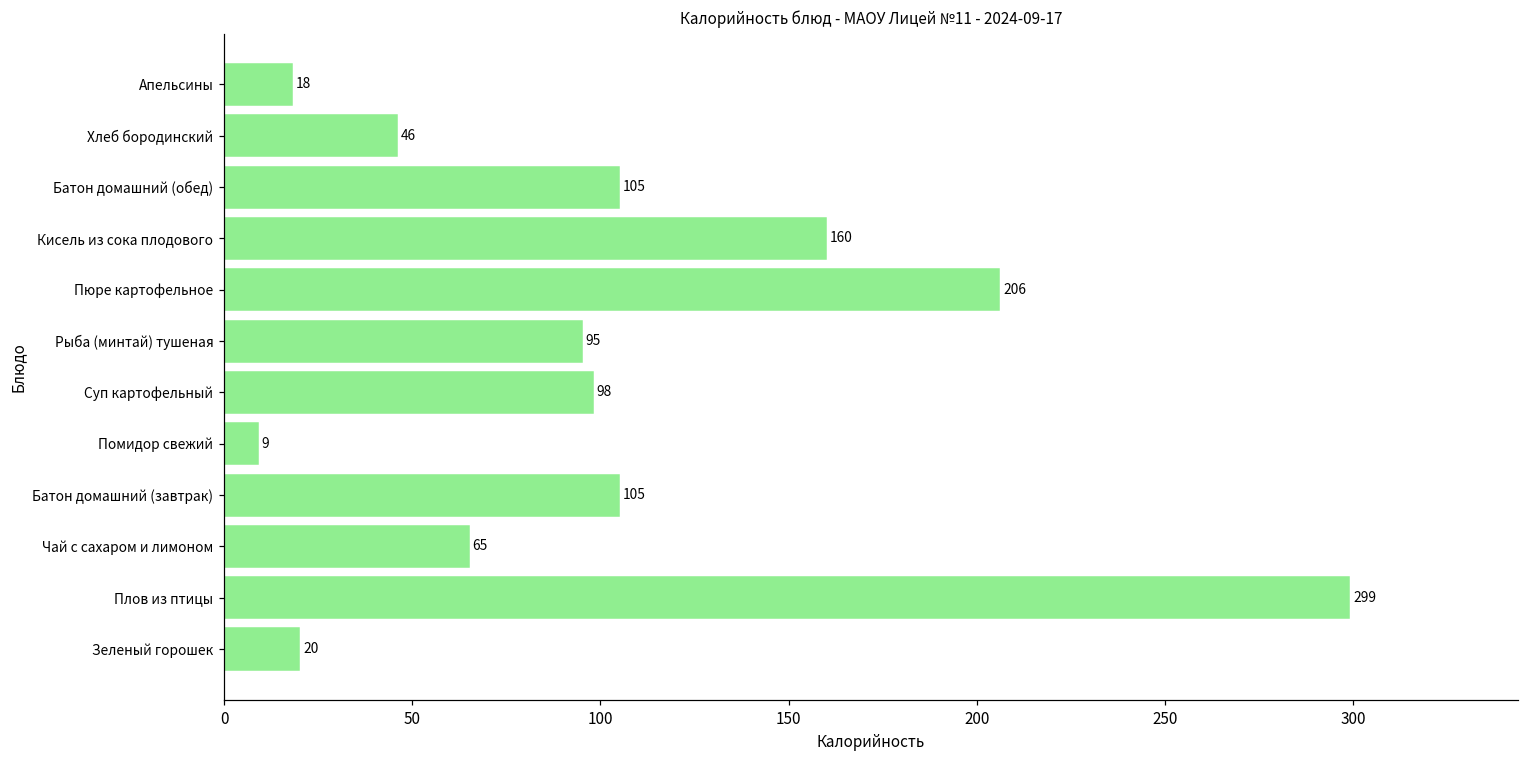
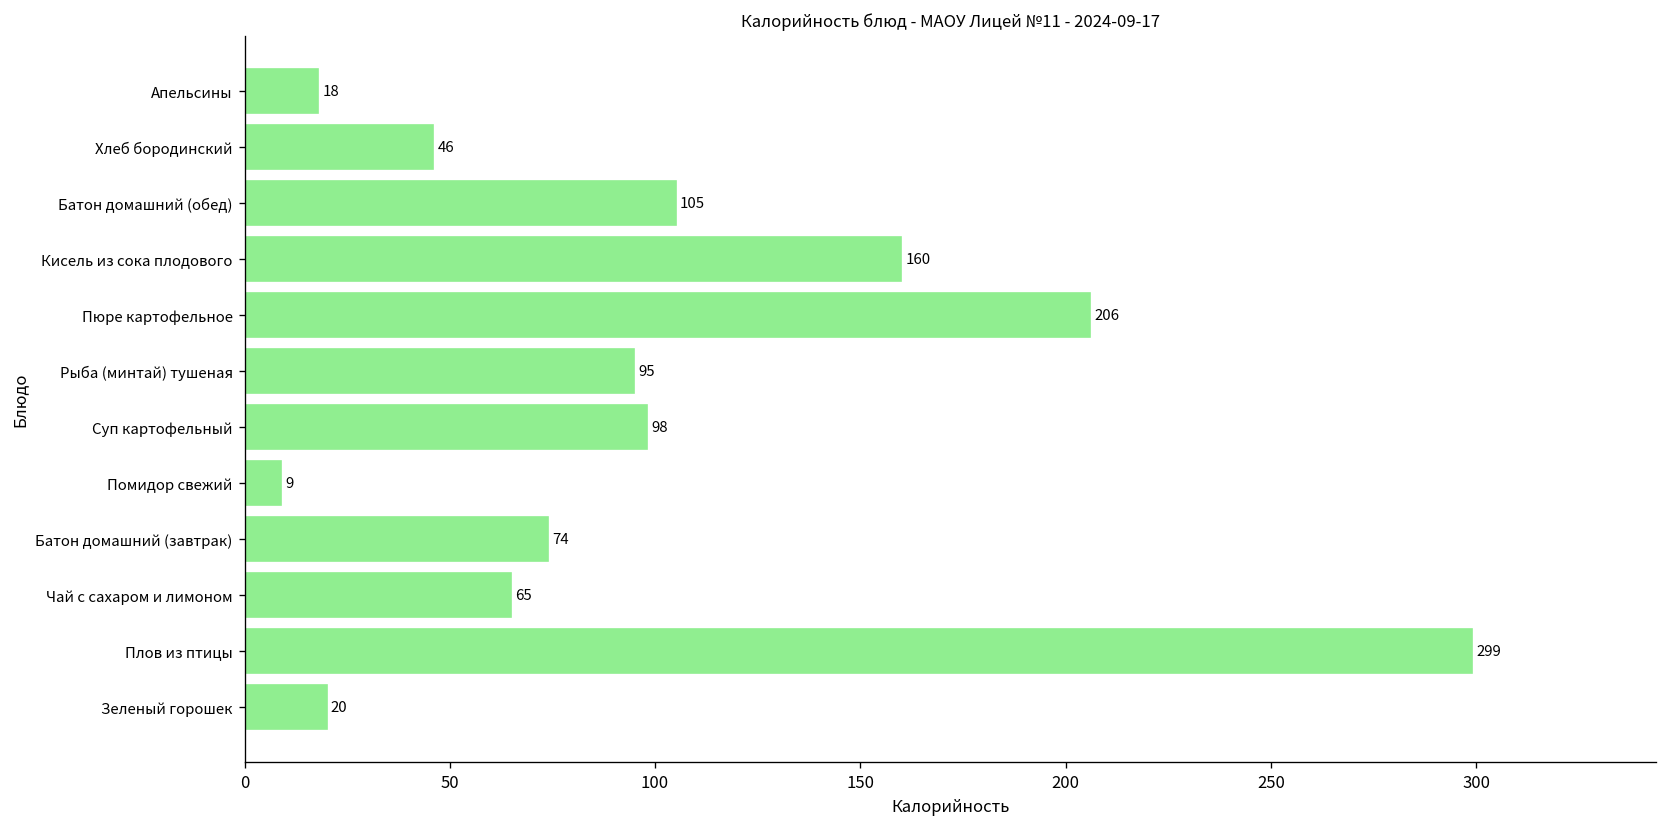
  {
    "Апельсины": 18,
    "Хлеб бородинский": 46,
    "Батон домашний (обед)": 105,
    "Кисель из сока плодового": 160,
    "Пюре картофельное": 206,
    "Рыба (минтай) тушеная": 95,
    "Суп картофельный": 98,
    "Помидор свежий": 9,
-   "Батон домашний (завтрак)": 105,
+   "Батон домашний (завтрак)": 74,
    "Чай с сахаром и лимоном": 65,
    "Плов из птицы": 299,
    "Зеленый горошек": 20
  }
